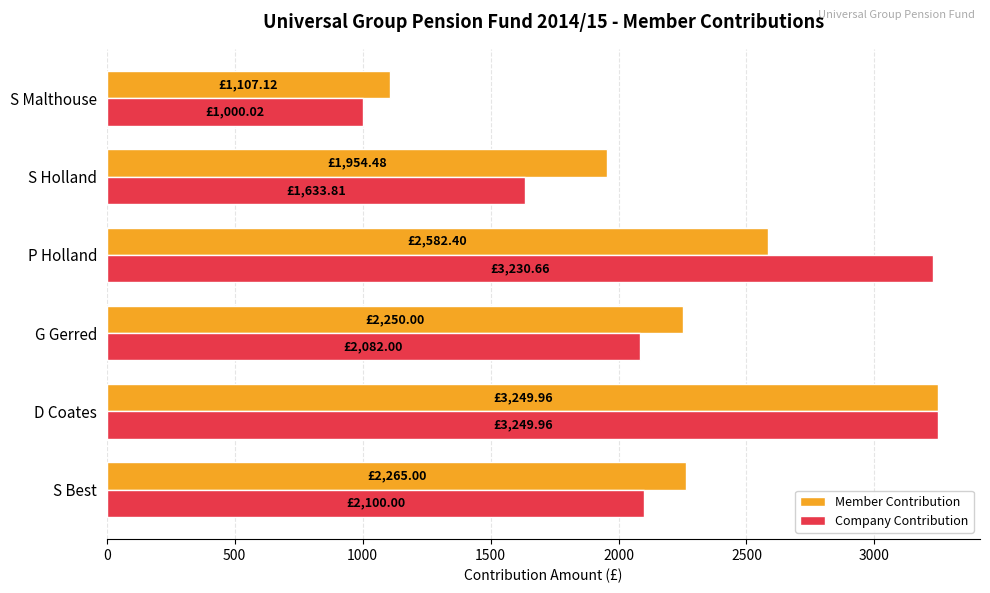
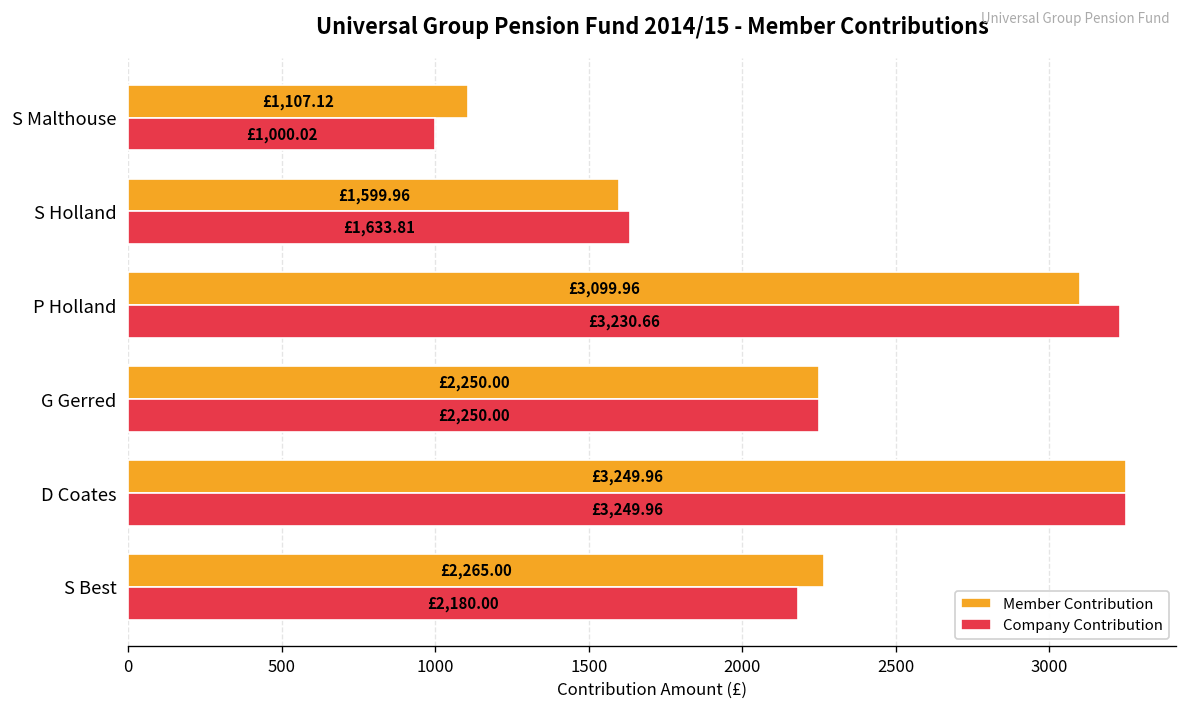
  {
    "Member Contribution": {
      "S Malthouse": "£1,107.12",
-     "S Holland": "£1,954.48",
-     "P Holland": "£2,582.40",
+     "S Holland": "£1,599.96",
+     "P Holland": "£3,099.96",
      "G Gerred": "£2,250.00",
      "D Coates": "£3,249.96",
      "S Best": "£2,265.00"
    },
    "Company Contribution": {
      "S Malthouse": "£1,000.02",
      "S Holland": "£1,633.81",
      "P Holland": "£3,230.66",
-     "G Gerred": "£2,082.00",
+     "G Gerred": "£2,250.00",
      "D Coates": "£3,249.96",
-     "S Best": "£2,100.00"
+     "S Best": "£2,180.00"
    }
  }
